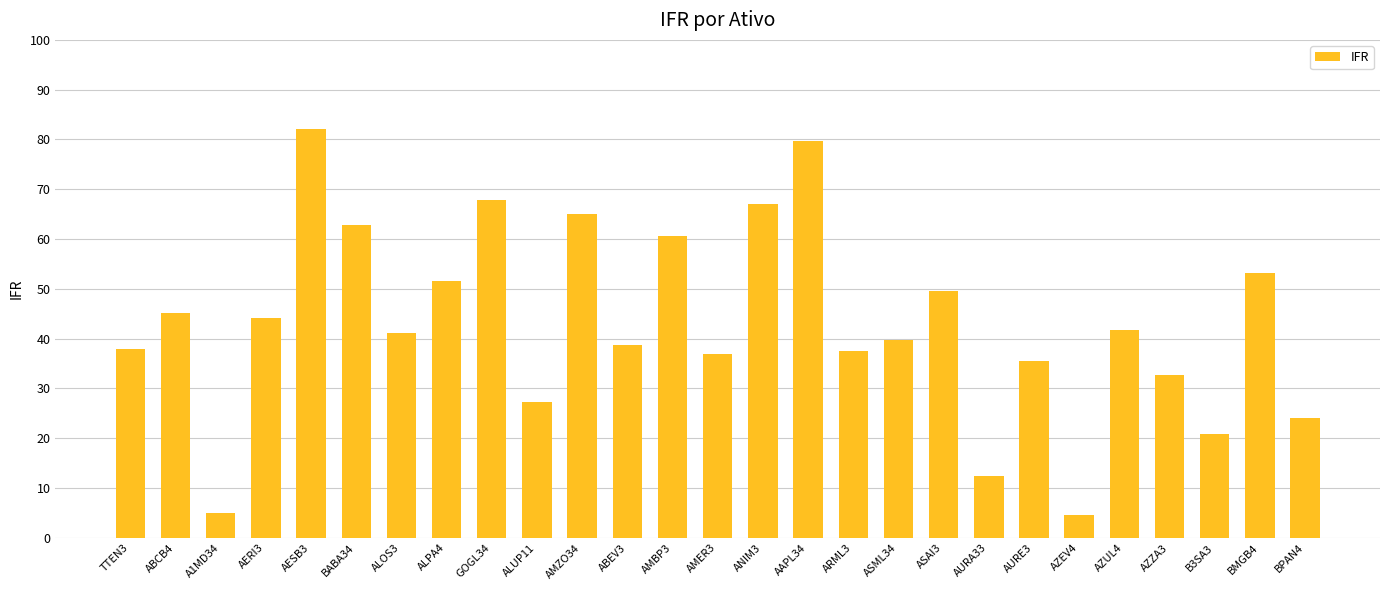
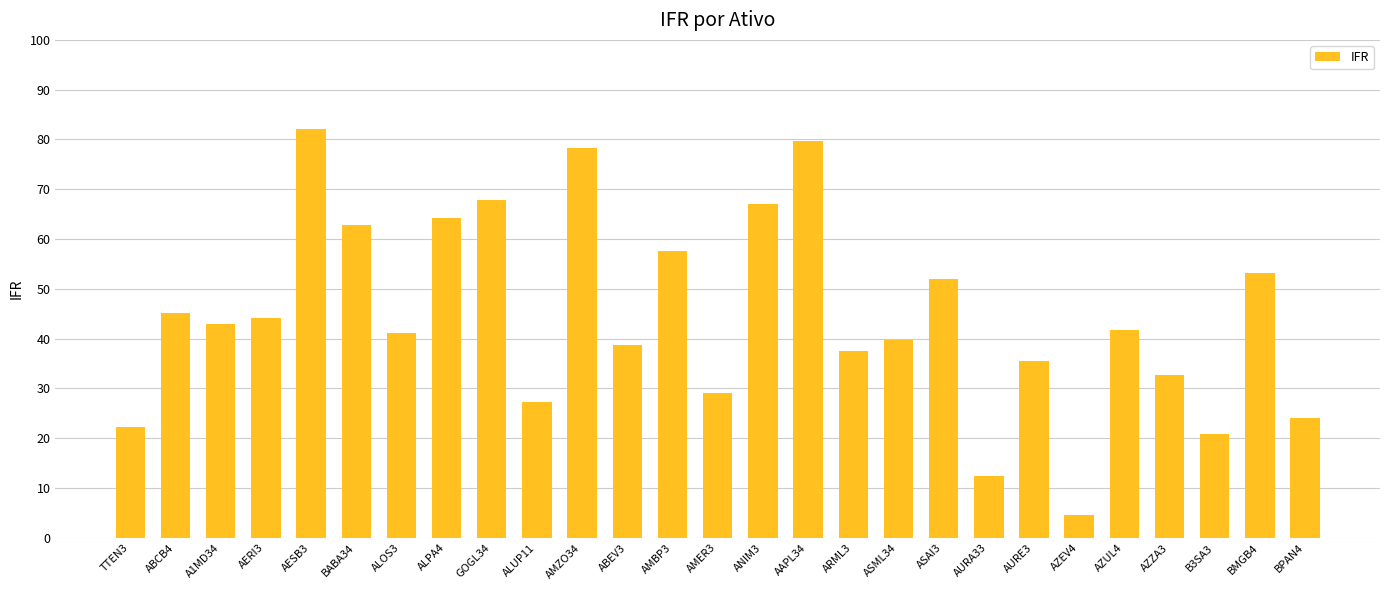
  {
-   "TTEN3": 38,
+   "TTEN3": 22,
    "ABCB4": 45,
-   "A1MD34": 5,
+   "A1MD34": 43,
    "AERI3": 44,
    "AESB3": 82,
    "BABA34": 63,
    "ALOS3": 41,
-   "ALPA4": 52,
+   "ALPA4": 64,
    "GOGL34": 68,
    "ALUP11": 27,
-   "AMZO34": 65,
+   "AMZO34": 78,
    "ABEV3": 39,
-   "AMBP3": 61,
-   "AMER3": 37,
+   "AMBP3": 58,
+   "AMER3": 29,
    "ANIM3": 67,
    "AAPL34": 80,
    "ARML3": 38,
    "ASML34": 40,
-   "ASAI3": 50,
+   "ASAI3": 52,
    "AURA33": 12,
    "AURE3": 36,
    "AZEV4": 5,
    "AZUL4": 42,
    "AZZA3": 33,
    "B3SA3": 21,
    "BMGB4": 53,
    "BPAN4": 24
  }
